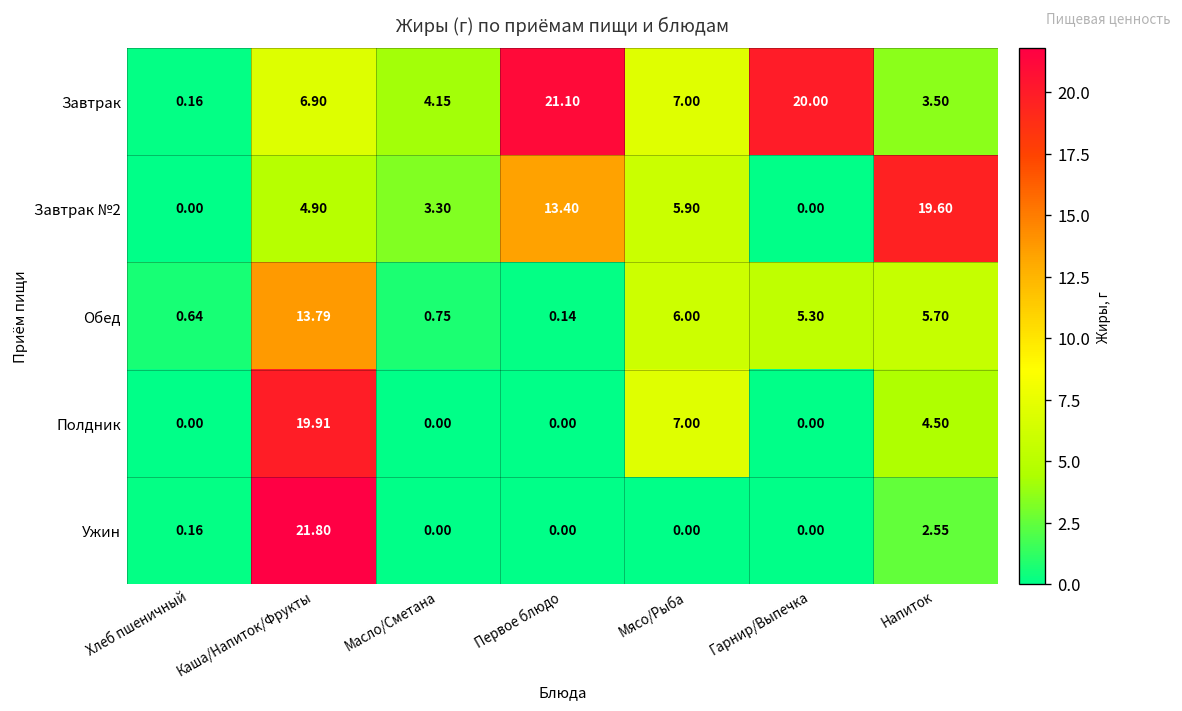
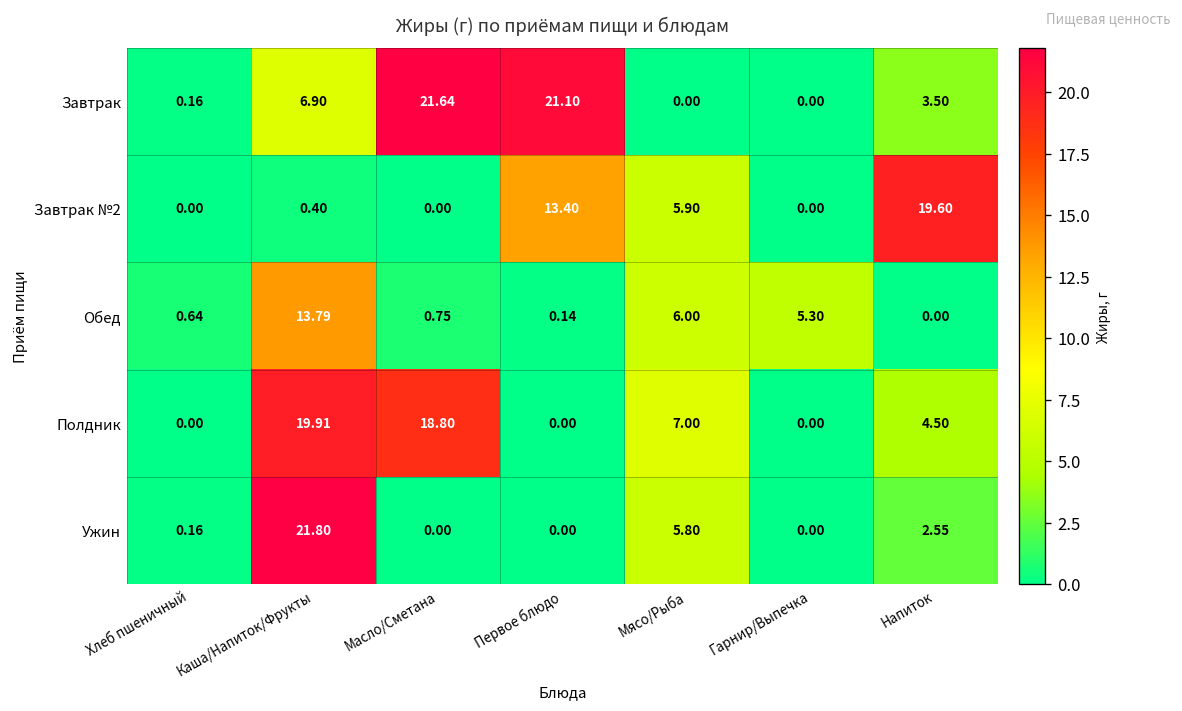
  {
    "Завтрак": {
      "Хлеб пшеничный": 0.16,
      "Каша/Напиток/Фрукты": 6.90,
-     "Масло/Сметана": 4.15,
+     "Масло/Сметана": 21.64,
      "Первое блюдо": 21.10,
-     "Мясо/Рыба": 7.00,
-     "Гарнир/Выпечка": 20.00,
+     "Мясо/Рыба": 0.00,
+     "Гарнир/Выпечка": 0.00,
      "Напиток": 3.50
    },
    "Завтрак №2": {
      "Хлеб пшеничный": 0.00,
-     "Каша/Напиток/Фрукты": 4.90,
-     "Масло/Сметана": 3.30,
+     "Каша/Напиток/Фрукты": 0.40,
+     "Масло/Сметана": 0.00,
      "Первое блюдо": 13.40,
      "Мясо/Рыба": 5.90,
      "Гарнир/Выпечка": 0.00,
      "Напиток": 19.60
    },
    "Обед": {
      "Хлеб пшеничный": 0.64,
      "Каша/Напиток/Фрукты": 13.79,
      "Масло/Сметана": 0.75,
      "Первое блюдо": 0.14,
      "Мясо/Рыба": 6.00,
      "Гарнир/Выпечка": 5.30,
-     "Напиток": 5.70
+     "Напиток": 0.00
    },
    "Полдник": {
      "Хлеб пшеничный": 0.00,
      "Каша/Напиток/Фрукты": 19.91,
-     "Масло/Сметана": 0.00,
+     "Масло/Сметана": 18.80,
      "Первое блюдо": 0.00,
      "Мясо/Рыба": 7.00,
      "Гарнир/Выпечка": 0.00,
      "Напиток": 4.50
    },
    "Ужин": {
      "Хлеб пшеничный": 0.16,
      "Каша/Напиток/Фрукты": 21.80,
      "Масло/Сметана": 0.00,
      "Первое блюдо": 0.00,
-     "Мясо/Рыба": 0.00,
+     "Мясо/Рыба": 5.80,
      "Гарнир/Выпечка": 0.00,
      "Напиток": 2.55
    }
  }
